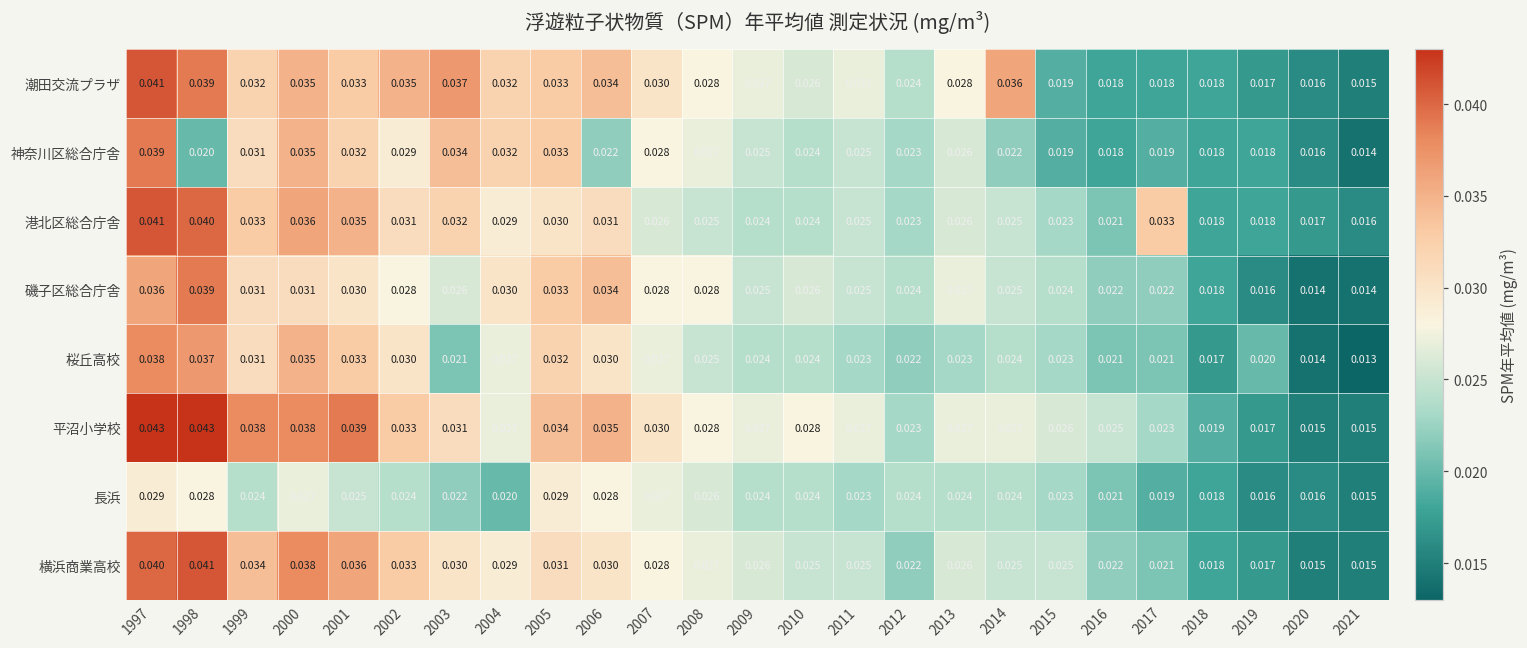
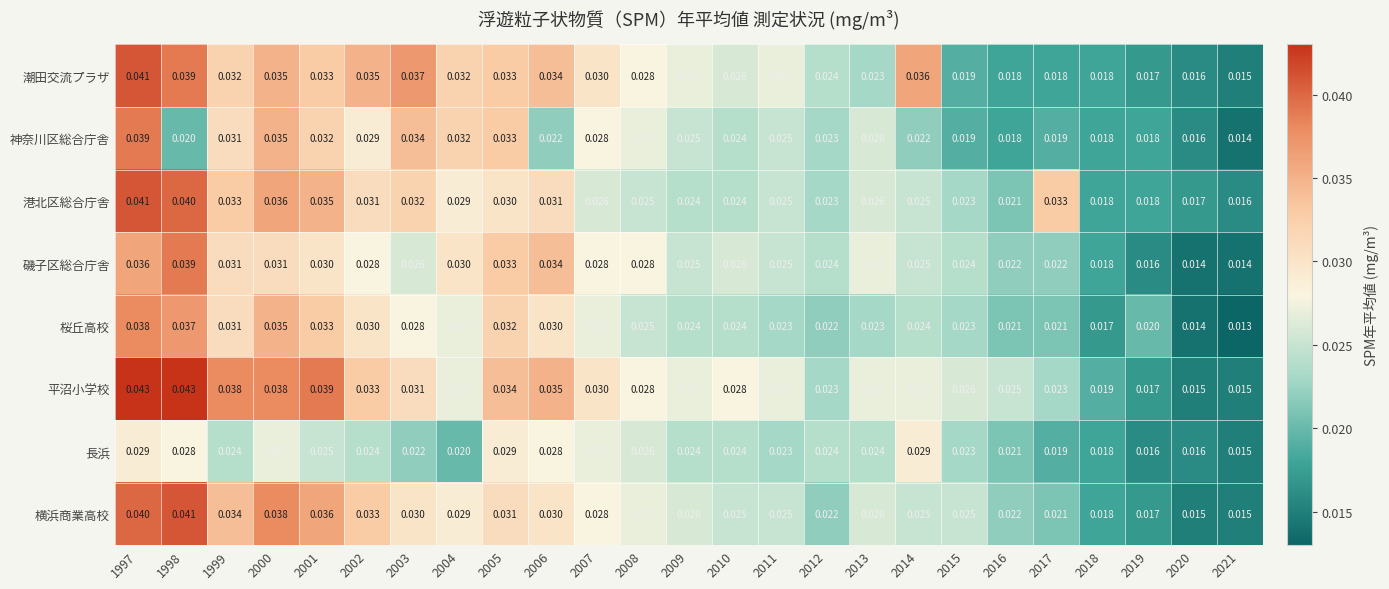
  {
    "潮田交流プラザ": {
      "1997": 0.041,
      "1998": 0.039,
      "1999": 0.032,
      "2000": 0.035,
      "2001": 0.033,
      "2002": 0.035,
      "2003": 0.037,
      "2004": 0.032,
      "2005": 0.033,
      "2006": 0.034,
      "2007": 0.030,
      "2008": 0.028,
      "2012": 0.024,
-     "2013": 0.028,
+     "2013": 0.023,
      "2014": 0.036,
      "2015": 0.019,
      "2016": 0.018,
      "2017": 0.018,
      "2018": 0.018,
      "2019": 0.017,
      "2020": 0.016,
      "2021": 0.015
    },
    "神奈川区総合庁舎": {
      "1997": 0.039,
      "1998": 0.020,
      "1999": 0.031,
      "2000": 0.035,
      "2001": 0.032,
      "2002": 0.029,
      "2003": 0.034,
      "2004": 0.032,
      "2005": 0.033,
      "2006": 0.022,
      "2007": 0.028,
      "2010": 0.024,
      "2012": 0.023,
      "2014": 0.022,
      "2015": 0.019,
      "2016": 0.018,
      "2017": 0.019,
      "2018": 0.018,
      "2019": 0.018,
      "2020": 0.016,
      "2021": 0.014
    },
    "港北区総合庁舎": {
      "1997": 0.041,
      "1998": 0.040,
      "1999": 0.033,
      "2000": 0.036,
      "2001": 0.035,
      "2002": 0.031,
      "2003": 0.032,
      "2004": 0.029,
      "2005": 0.030,
      "2006": 0.031,
      "2009": 0.024,
      "2010": 0.024,
      "2012": 0.023,
      "2015": 0.023,
      "2016": 0.021,
      "2017": 0.033,
      "2018": 0.018,
      "2019": 0.018,
      "2020": 0.017,
      "2021": 0.016
    },
    "磯子区総合庁舎": {
      "1997": 0.036,
      "1998": 0.039,
      "1999": 0.031,
      "2000": 0.031,
      "2001": 0.030,
      "2002": 0.028,
      "2004": 0.030,
      "2005": 0.033,
      "2006": 0.034,
      "2007": 0.028,
      "2008": 0.028,
      "2012": 0.024,
      "2015": 0.024,
      "2016": 0.022,
      "2017": 0.022,
      "2018": 0.018,
      "2019": 0.016,
      "2020": 0.014,
      "2021": 0.014
    },
    "桜丘高校": {
      "1997": 0.038,
      "1998": 0.037,
      "1999": 0.031,
      "2000": 0.035,
      "2001": 0.033,
      "2002": 0.030,
-     "2003": 0.021,
+     "2003": 0.028,
      "2005": 0.032,
      "2006": 0.030,
      "2009": 0.024,
      "2010": 0.024,
      "2011": 0.023,
      "2012": 0.022,
      "2013": 0.023,
      "2014": 0.024,
      "2015": 0.023,
      "2016": 0.021,
      "2017": 0.021,
      "2018": 0.017,
      "2019": 0.020,
      "2020": 0.014,
      "2021": 0.013
    },
    "平沼小学校": {
      "1997": 0.043,
      "1998": 0.043,
      "1999": 0.038,
      "2000": 0.038,
      "2001": 0.039,
      "2002": 0.033,
      "2003": 0.031,
      "2005": 0.034,
      "2006": 0.035,
      "2007": 0.030,
      "2008": 0.028,
      "2010": 0.028,
      "2012": 0.023,
      "2017": 0.023,
      "2018": 0.019,
      "2019": 0.017,
      "2020": 0.015,
      "2021": 0.015
    },
    "長浜": {
      "1997": 0.029,
      "1998": 0.028,
      "1999": 0.024,
      "2002": 0.024,
      "2003": 0.022,
      "2004": 0.020,
      "2005": 0.029,
      "2006": 0.028,
      "2009": 0.024,
      "2010": 0.024,
      "2011": 0.023,
      "2012": 0.024,
      "2013": 0.024,
-     "2014": 0.024,
+     "2014": 0.029,
      "2015": 0.023,
      "2016": 0.021,
      "2017": 0.019,
      "2018": 0.018,
      "2019": 0.016,
      "2020": 0.016,
      "2021": 0.015
    },
    "横浜商業高校": {
      "1997": 0.040,
      "1998": 0.041,
      "1999": 0.034,
      "2000": 0.038,
      "2001": 0.036,
      "2002": 0.033,
      "2003": 0.030,
      "2004": 0.029,
      "2005": 0.031,
      "2006": 0.030,
      "2007": 0.028,
      "2012": 0.022,
      "2016": 0.022,
      "2017": 0.021,
      "2018": 0.018,
      "2019": 0.017,
      "2020": 0.015,
      "2021": 0.015
    }
  }
